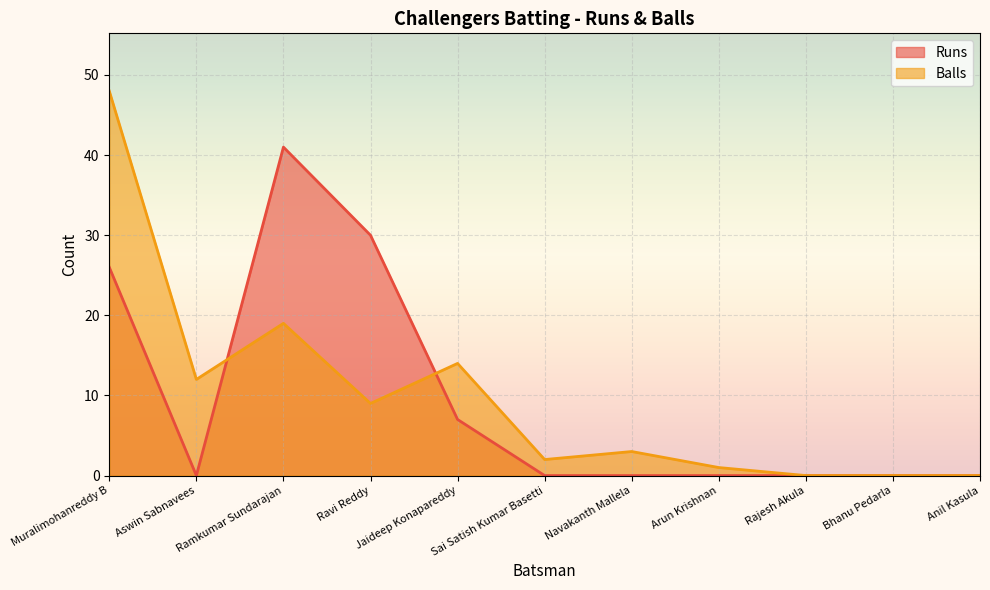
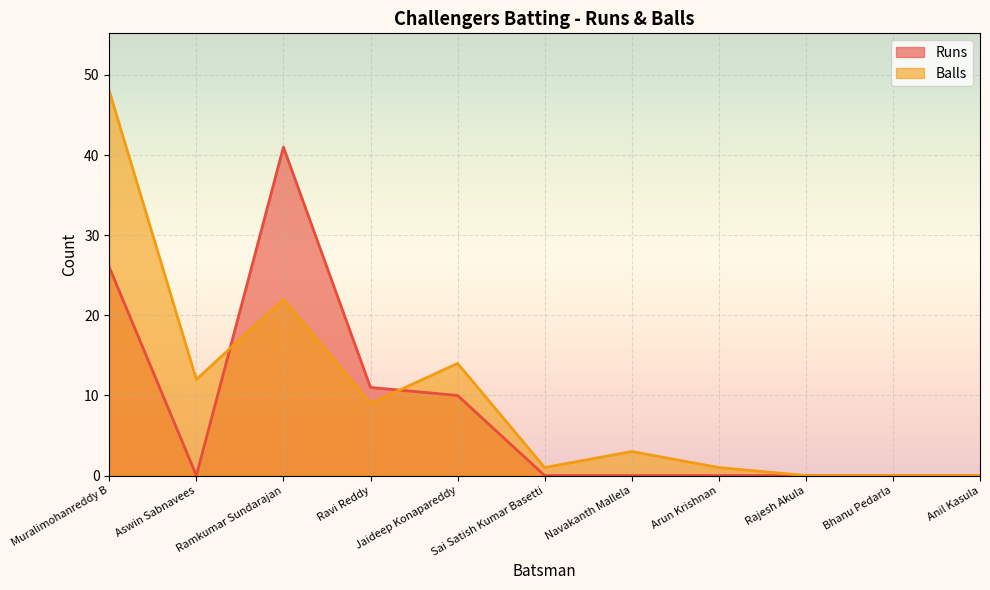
  {
    "Runs": {
      "Muralimohanreddy B": 26,
      "Aswin Sabnavees": 0,
      "Ramkumar Sundarajan": 41,
-     "Ravi Reddy": 30,
-     "Jaideep Konapareddy": 7,
+     "Ravi Reddy": 11,
+     "Jaideep Konapareddy": 10,
      "Sai Satish Kumar Basetti": 0,
      "Navakanth Mallela": 0,
      "Arun Krishnan": 0
    },
    "Balls": {
      "Muralimohanreddy B": 48,
      "Aswin Sabnavees": 12,
-     "Ramkumar Sundarajan": 19,
+     "Ramkumar Sundarajan": 22,
      "Ravi Reddy": 9,
      "Jaideep Konapareddy": 14,
-     "Sai Satish Kumar Basetti": 2,
+     "Sai Satish Kumar Basetti": 1,
      "Navakanth Mallela": 3,
      "Arun Krishnan": 1
    }
  }
